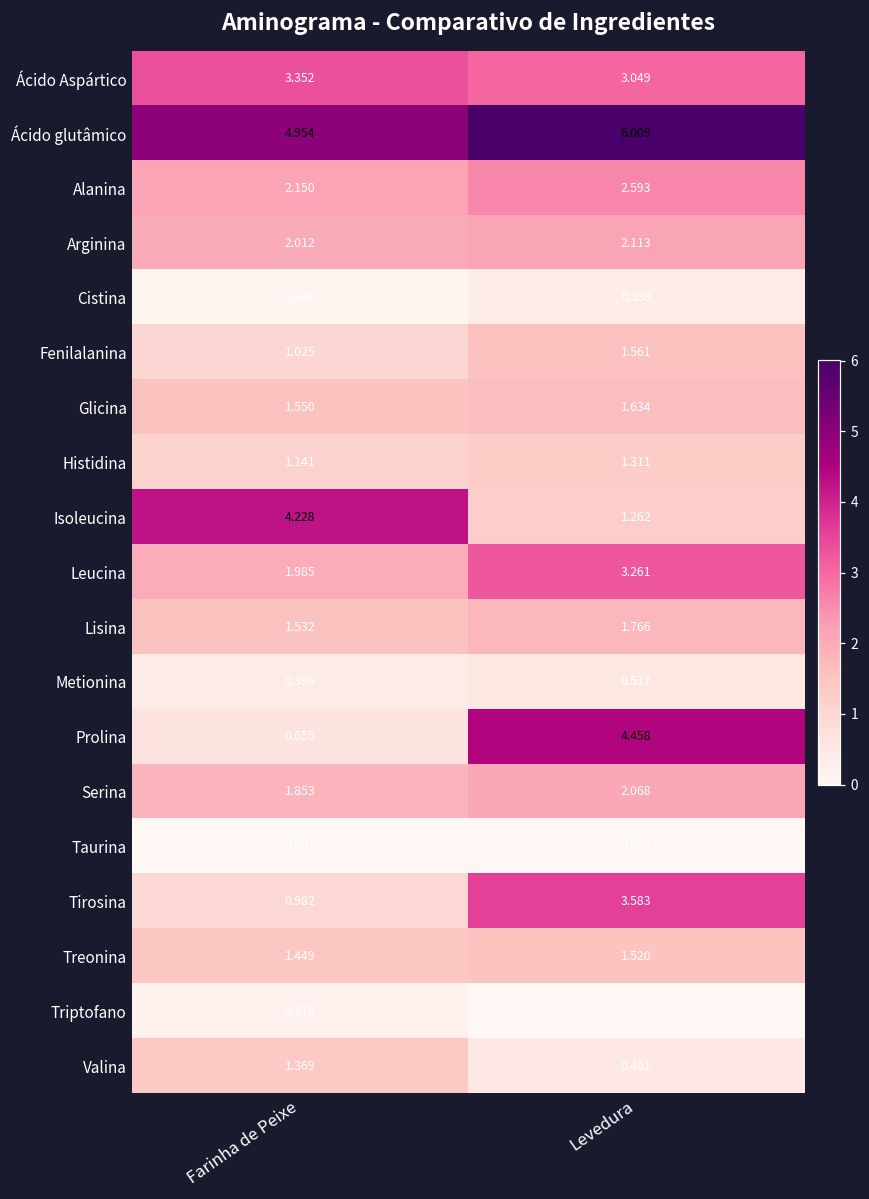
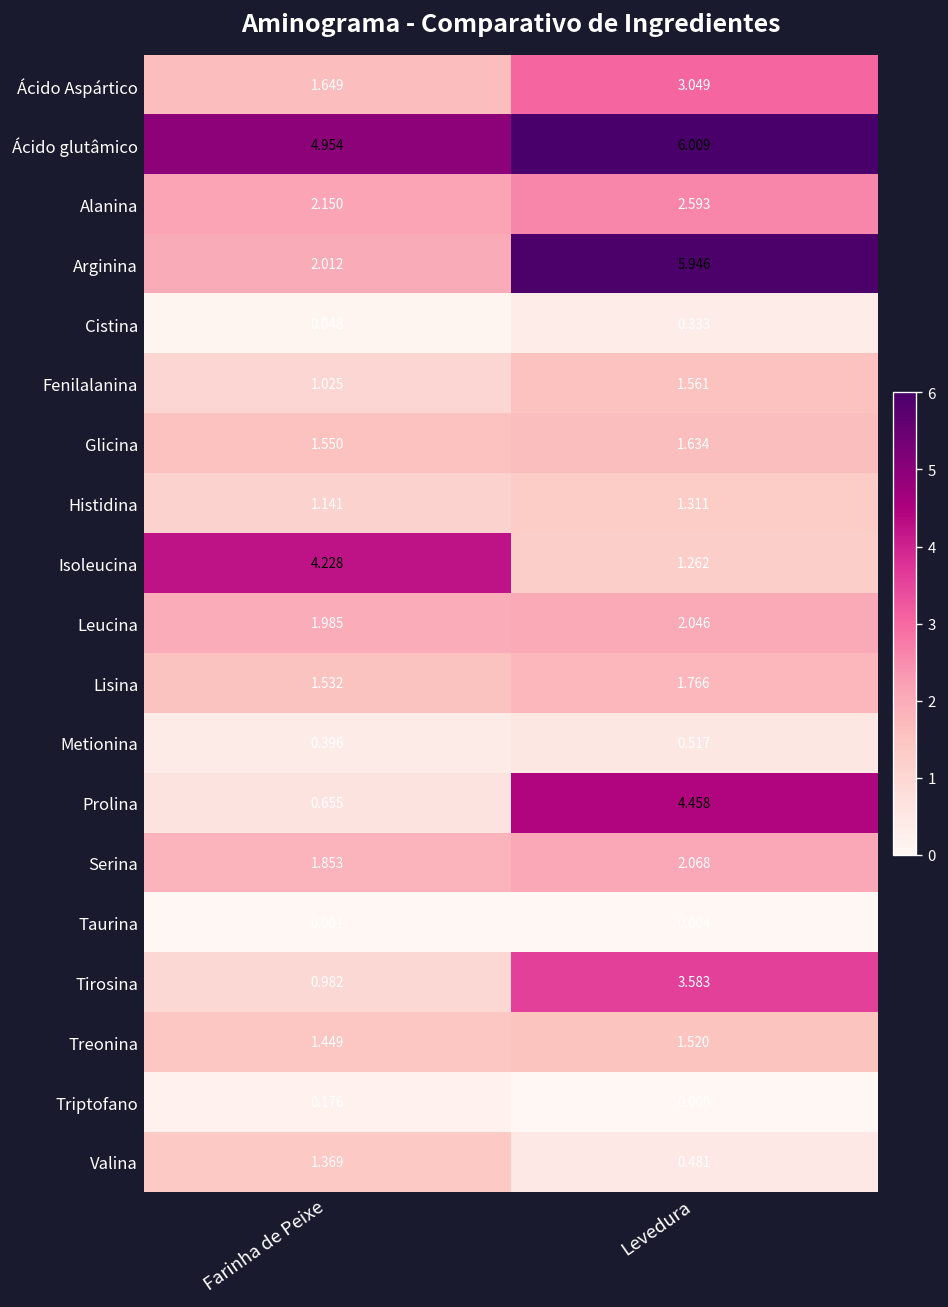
  {
    "Ácido Aspártico": {
-     "Farinha de Peixe": 3.352,
+     "Farinha de Peixe": 1.649,
      "Levedura": 3.049
    },
    "Ácido glutâmico": {
      "Farinha de Peixe": 4.954,
      "Levedura": 6.009
    },
    "Alanina": {
      "Farinha de Peixe": 2.150,
      "Levedura": 2.593
    },
    "Arginina": {
      "Farinha de Peixe": 2.012,
-     "Levedura": 2.113
+     "Levedura": 5.946
    },
    "Fenilalanina": {
      "Levedura": 1.561
    },
    "Glicina": {
      "Farinha de Peixe": 1.550,
      "Levedura": 1.634
    },
    "Histidina": {
      "Farinha de Peixe": 1.141,
      "Levedura": 1.311
    },
    "Isoleucina": {
      "Farinha de Peixe": 4.228,
      "Levedura": 1.262
    },
    "Leucina": {
      "Farinha de Peixe": 1.985,
-     "Levedura": 3.261
+     "Levedura": 2.046
    },
    "Lisina": {
      "Farinha de Peixe": 1.532,
      "Levedura": 1.766
    },
    "Prolina": {
      "Levedura": 4.458
    },
    "Serina": {
      "Farinha de Peixe": 1.853,
      "Levedura": 2.068
    },
    "Tirosina": {
      "Levedura": 3.583
    },
    "Treonina": {
      "Farinha de Peixe": 1.449,
      "Levedura": 1.520
    },
    "Valina": {
      "Farinha de Peixe": 1.369
    }
  }
